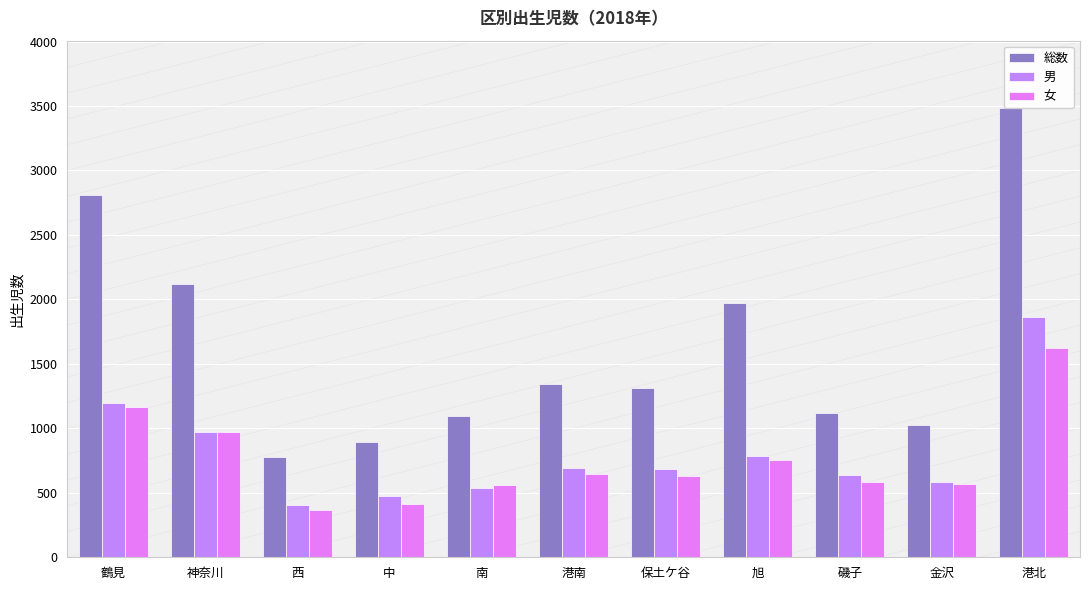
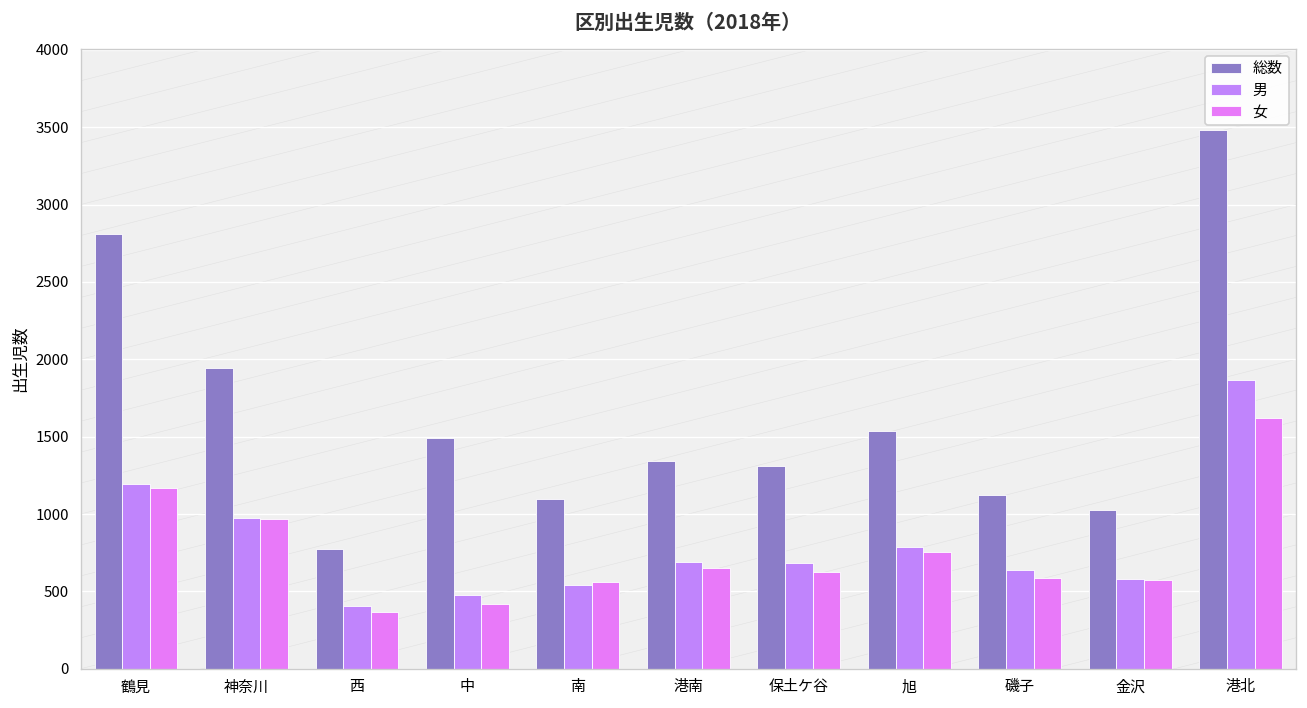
  {
    "総数": {
      "鶴見": 2810,
-     "神奈川": 2120,
+     "神奈川": 1940,
      "西": 770,
-     "中": 890,
+     "中": 1490,
      "南": 1100,
      "港南": 1340,
      "保土ケ谷": 1310,
-     "旭": 1970,
+     "旭": 1540,
      "磯子": 1120,
      "金沢": 1020
    }
  }
